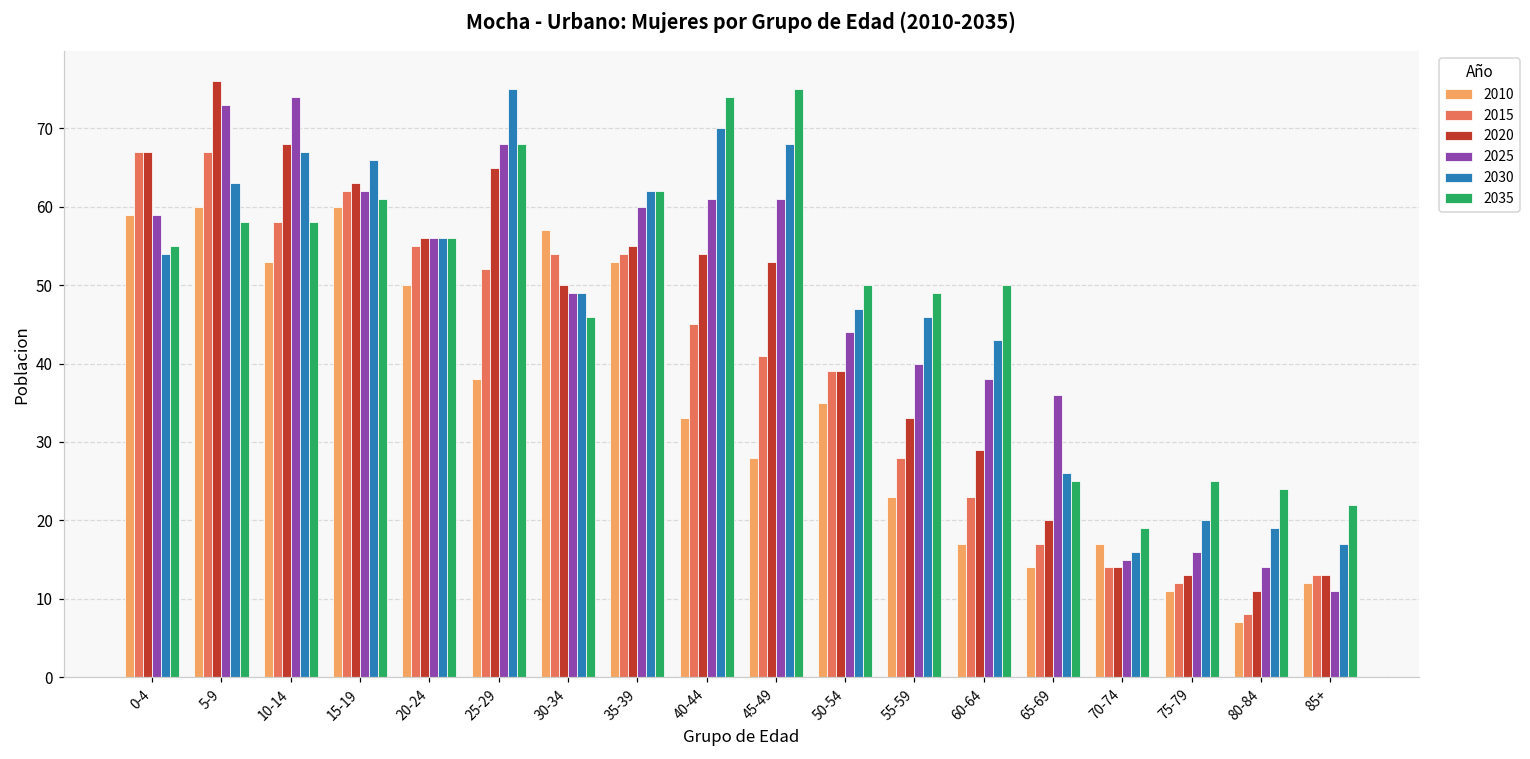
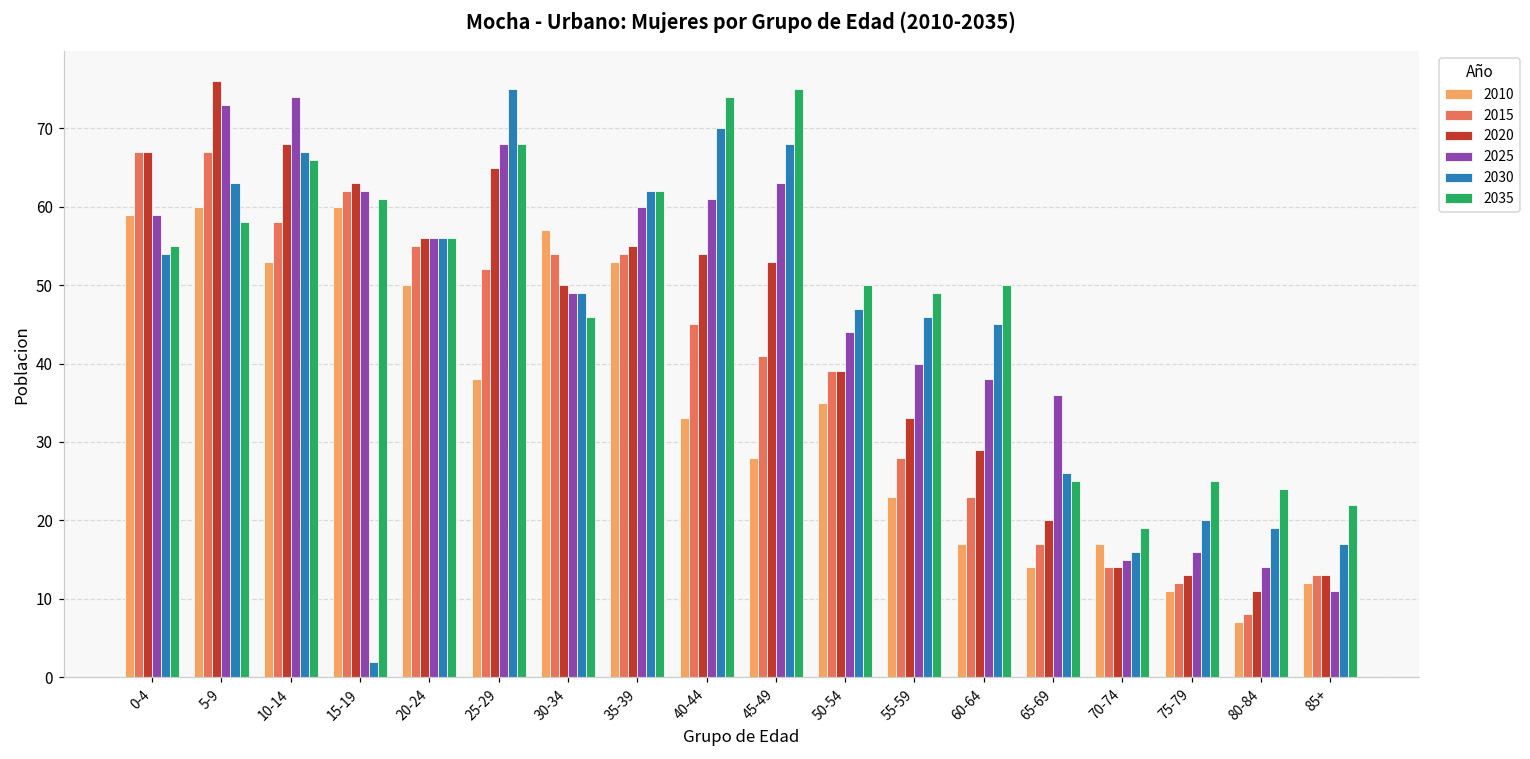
  {
    "2020": {
      "0-4": 67,
      "5-9": 76,
      "10-14": 68,
      "15-19": 63,
      "20-24": 56,
      "25-29": 65,
      "30-34": 50,
      "35-39": 55,
      "40-44": 54,
      "45-49": 53,
      "50-54": 39,
      "55-59": 33,
      "60-64": 29,
      "65-69": 20,
      "70-74": 14,
      "75-79": 13,
      "80-84": 11,
      "85+": 13
    },
    "2025": {
      "0-4": 59,
      "5-9": 73,
      "10-14": 74,
      "15-19": 62,
      "20-24": 56,
      "25-29": 68,
      "30-34": 49,
      "35-39": 60,
      "40-44": 61,
-     "45-49": 61,
+     "45-49": 63,
      "50-54": 44,
      "55-59": 40,
      "60-64": 38,
      "65-69": 36,
      "70-74": 15,
      "75-79": 16,
      "80-84": 14,
      "85+": 11
    },
    "2030": {
      "0-4": 54,
      "5-9": 63,
      "10-14": 67,
-     "15-19": 66,
+     "15-19": 2,
      "20-24": 56,
      "25-29": 75,
      "30-34": 49,
      "35-39": 62,
      "40-44": 70,
      "45-49": 68,
      "50-54": 47,
      "55-59": 46,
-     "60-64": 43,
+     "60-64": 45,
      "65-69": 26,
      "70-74": 16,
      "75-79": 20,
      "80-84": 19,
      "85+": 17
    },
    "2035": {
      "0-4": 55,
      "5-9": 58,
-     "10-14": 58,
+     "10-14": 66,
      "15-19": 61,
      "20-24": 56,
      "25-29": 68,
      "30-34": 46,
      "35-39": 62,
      "40-44": 74,
      "45-49": 75,
      "50-54": 50,
      "55-59": 49,
      "60-64": 50,
      "65-69": 25,
      "70-74": 19,
      "75-79": 25,
      "80-84": 24,
      "85+": 22
    }
  }
